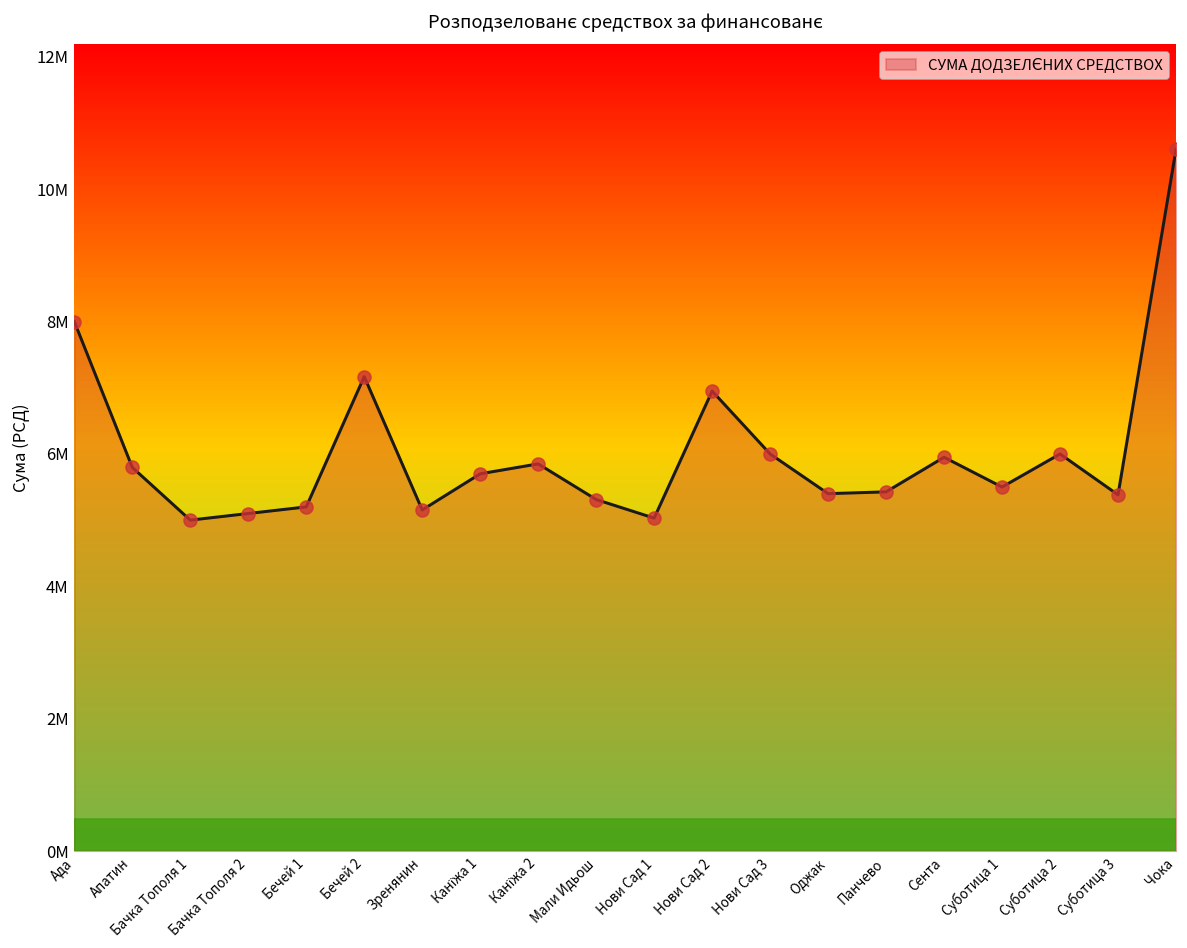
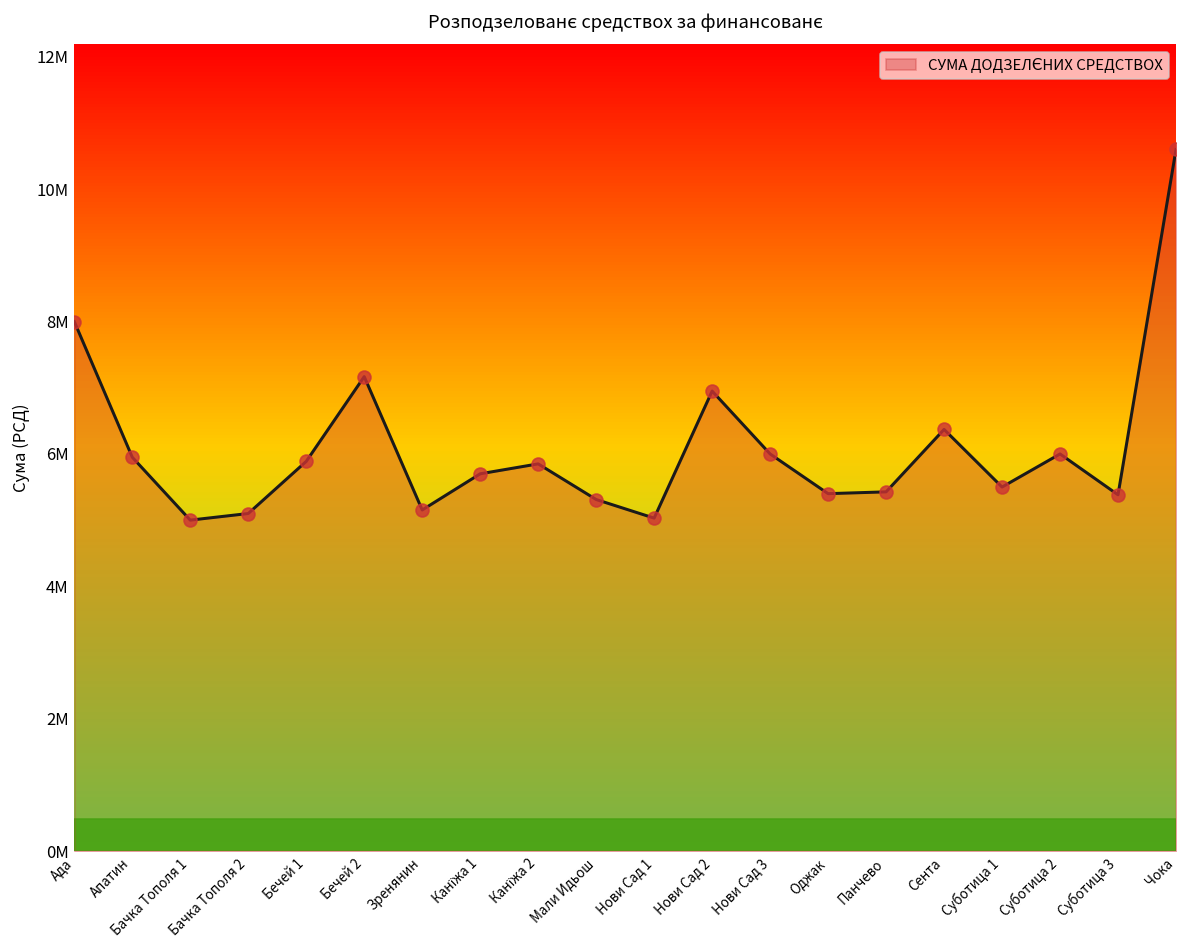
  {
    "Ада": 8000000,
-   "Апатин": 5800000,
+   "Апатин": 6000000,
    "Бачка Тополя 1": 5000000,
    "Бачка Тополя 2": 5100000,
-   "Бечей 1": 5200000,
+   "Бечей 1": 5900000,
    "Бечей 2": 7200000,
    "Зренянин": 5200000,
    "Канїжа 1": 5700000,
    "Канїжа 2": 5900000,
    "Мали Идьош": 5300000,
    "Нови Сад 1": 5000000,
    "Нови Сад 2": 7000000,
    "Нови Сад 3": 6000000,
    "Оджак": 5400000,
    "Панчево": 5400000,
-   "Сента": 6000000,
+   "Сента": 6400000,
    "Суботица 1": 5500000,
    "Суботица 2": 6000000,
    "Суботица 3": 5400000,
    "Чока": 10600000
  }
